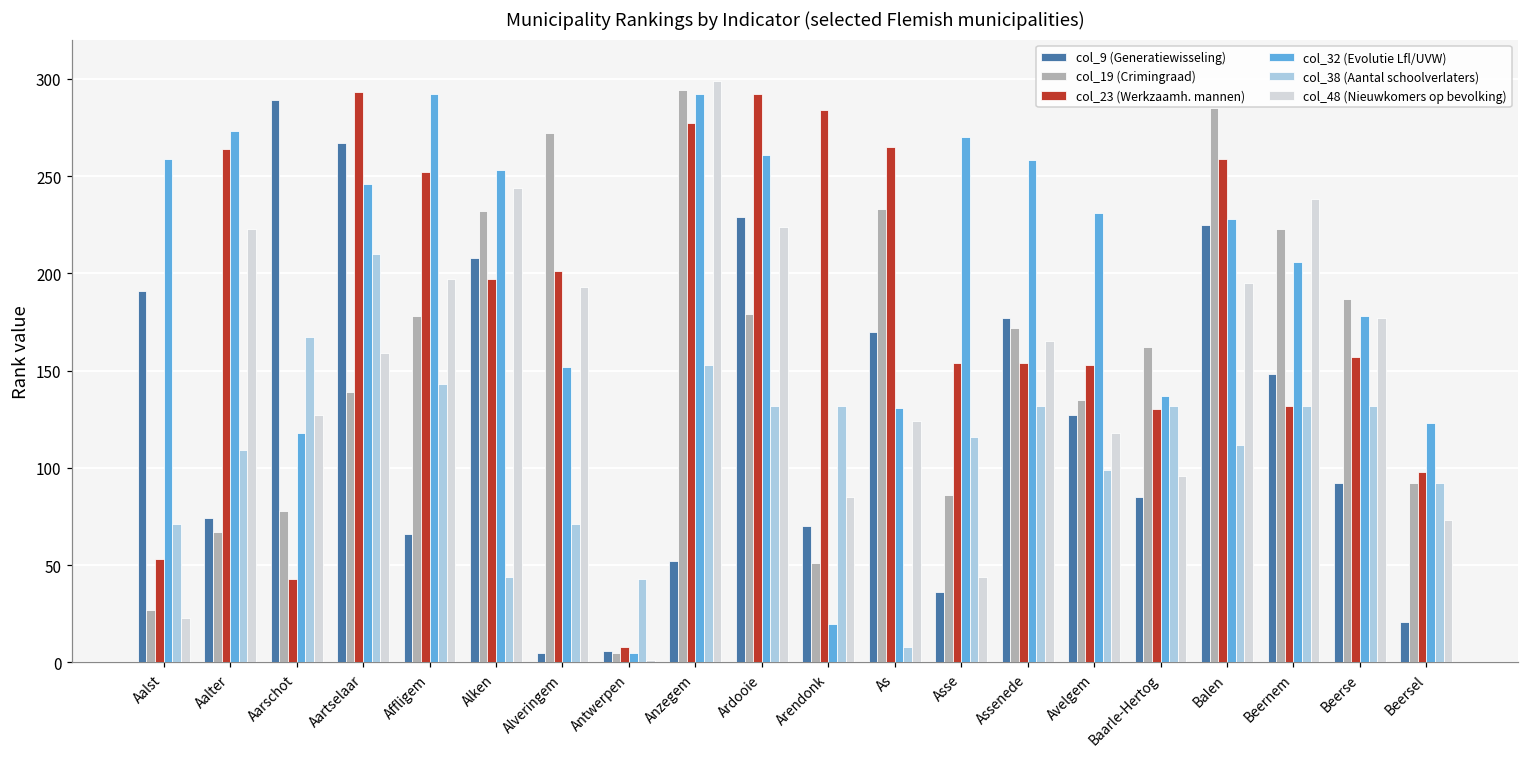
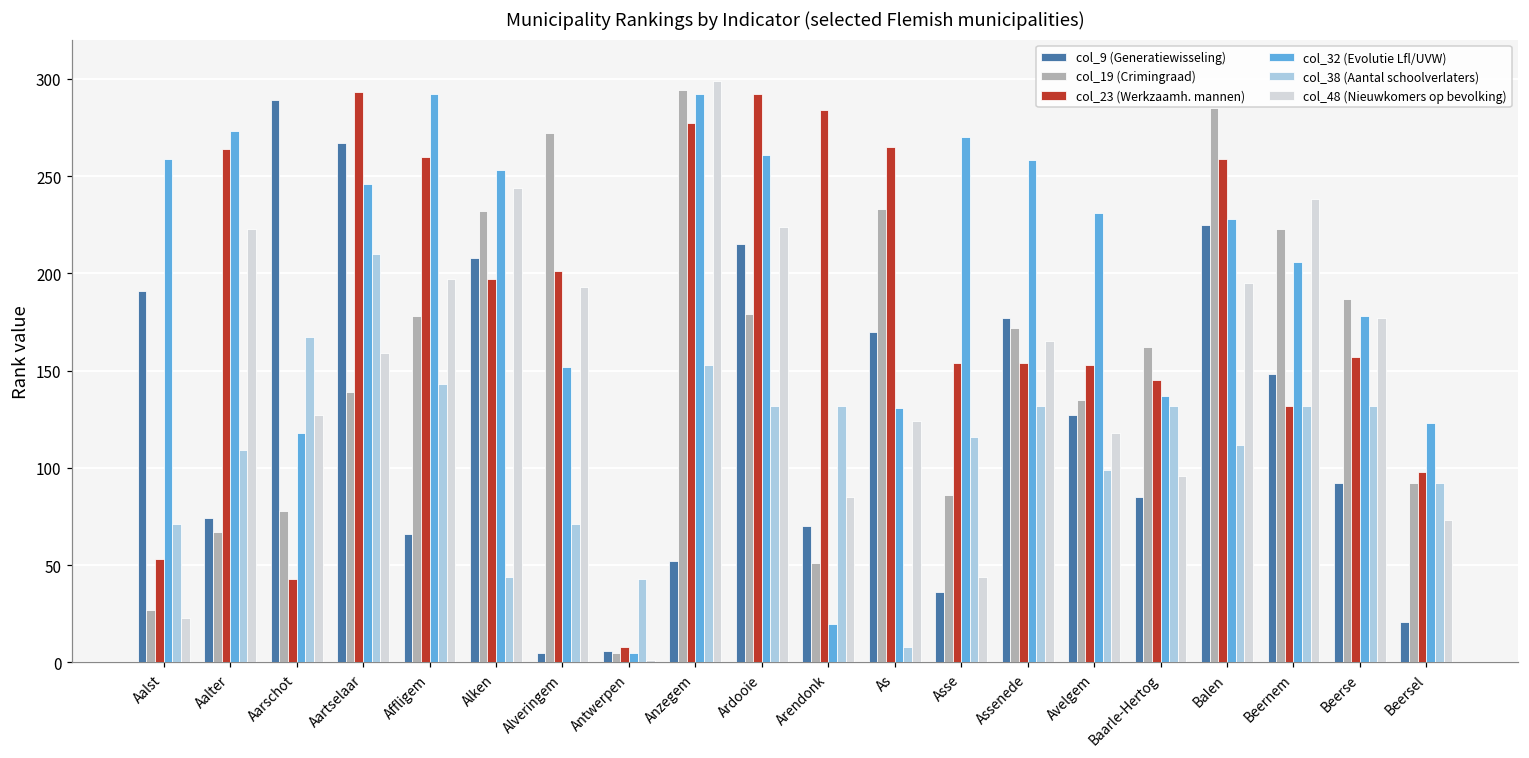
  {
    "col_9 (Generatiewisseling)": {
      "Aalst": 191,
      "Aalter": 74,
      "Aarschot": 289,
      "Aartselaar": 267,
      "Affligem": 66,
      "Alken": 208,
      "Alveringem": 5,
      "Antwerpen": 6,
      "Anzegem": 52,
-     "Ardooie": 229,
+     "Ardooie": 215,
      "Arendonk": 70,
      "As": 170,
      "Asse": 36,
      "Assenede": 177,
      "Avelgem": 127,
      "Baarle-Hertog": 85,
      "Balen": 225,
      "Beernem": 148,
      "Beerse": 92,
      "Beersel": 21
    },
    "col_23 (Werkzaamh. mannen)": {
      "Aalst": 53,
      "Aalter": 264,
      "Aarschot": 43,
      "Aartselaar": 293,
-     "Affligem": 252,
+     "Affligem": 260,
      "Alken": 197,
      "Alveringem": 201,
      "Antwerpen": 8,
      "Anzegem": 277,
      "Ardooie": 292,
      "Arendonk": 284,
      "As": 265,
      "Asse": 154,
      "Assenede": 154,
      "Avelgem": 153,
-     "Baarle-Hertog": 130,
+     "Baarle-Hertog": 145,
      "Balen": 259,
      "Beernem": 132,
      "Beerse": 157,
      "Beersel": 98
    },
    "col_32 (Evolutie Lfl/UVW)": {
      "Aalst": 259,
      "Aalter": 273,
      "Aarschot": 118,
      "Aartselaar": 246,
      "Affligem": 292,
      "Alken": 253,
      "Alveringem": 152,
      "Antwerpen": 5,
      "Anzegem": 292,
      "Ardooie": 261,
      "Arendonk": 20,
      "As": 131,
      "Asse": 270,
      "Assenede": 258,
      "Avelgem": 231,
      "Baarle-Hertog": 137,
      "Balen": 228,
      "Beernem": 206,
      "Beerse": 178,
      "Beersel": 123
    }
  }
